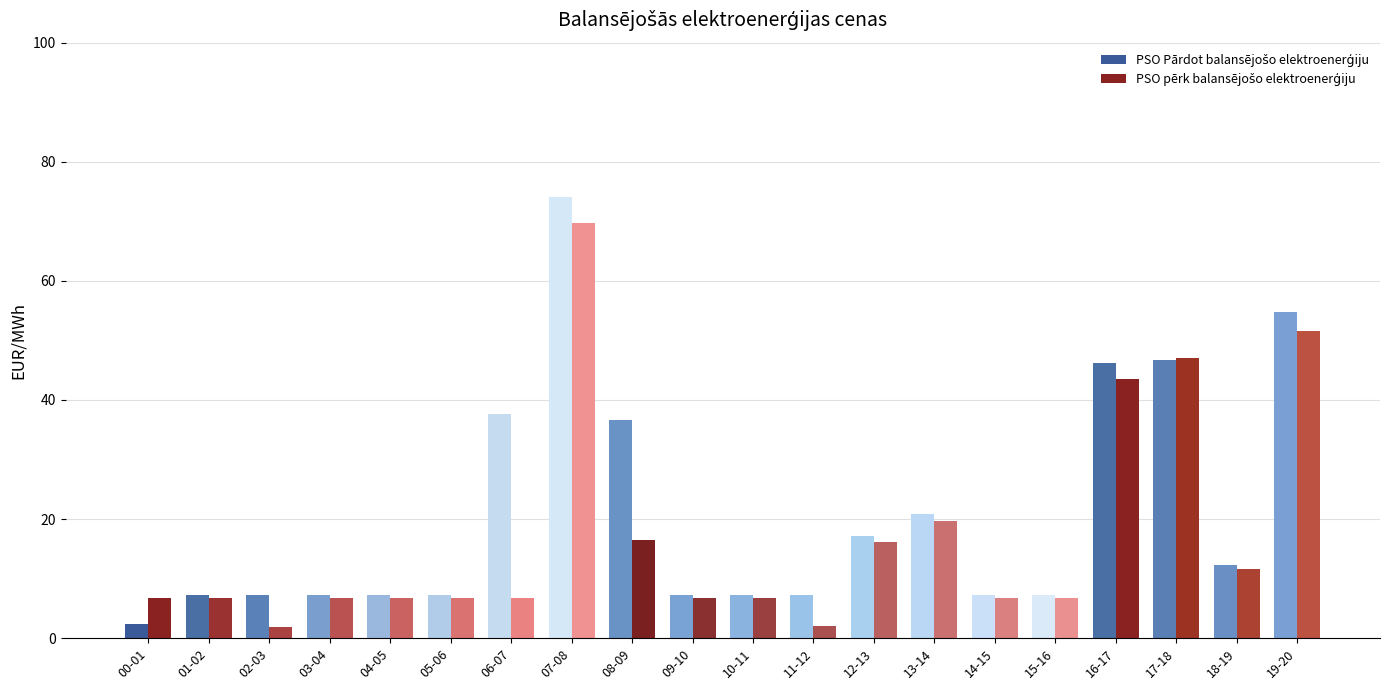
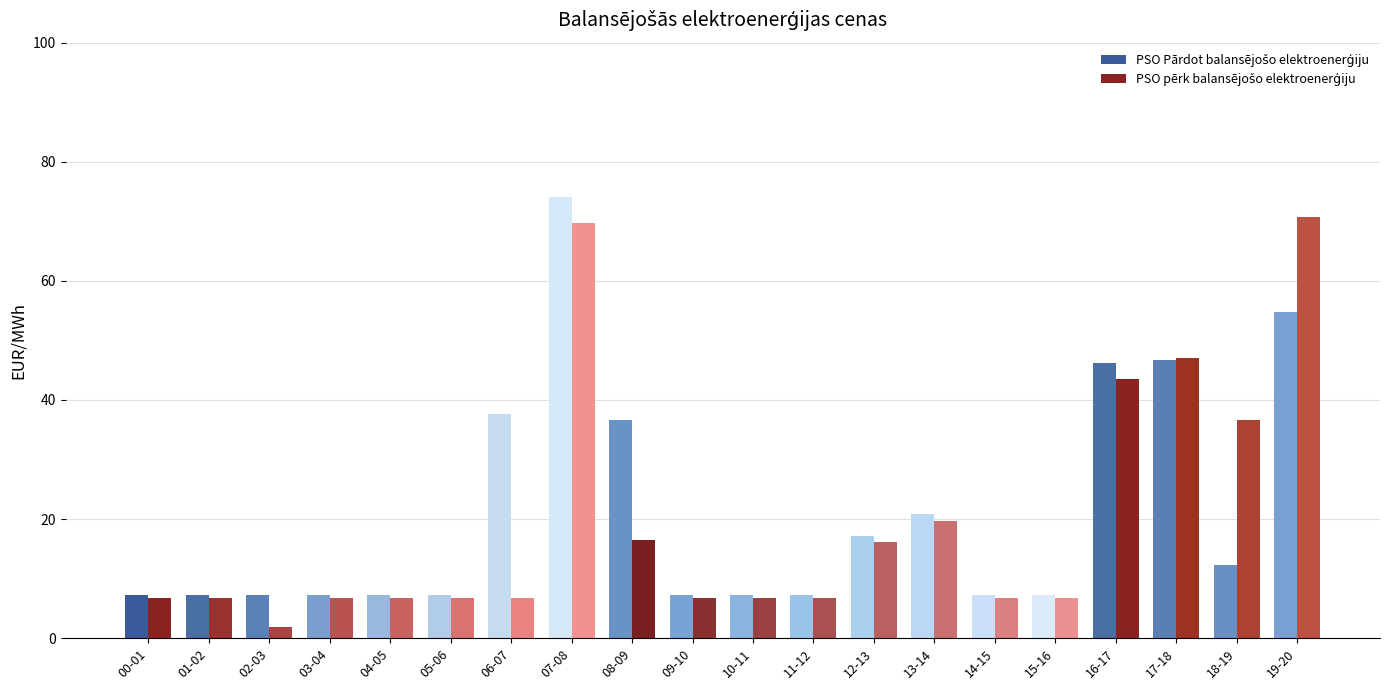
  {
    "PSO Pārdot balansējošo elektroenerģiju": {
-     "00-01": 2,
+     "00-01": 7,
      "01-02": 7,
      "02-03": 7,
      "03-04": 7,
      "04-05": 7,
      "05-06": 7,
      "06-07": 38,
      "07-08": 74,
      "08-09": 37,
      "09-10": 7,
      "10-11": 7,
      "11-12": 7,
      "12-13": 17,
      "13-14": 21,
      "14-15": 7,
      "15-16": 7,
      "16-17": 46,
      "17-18": 47,
      "18-19": 12,
      "19-20": 55
    },
    "PSO pērk balansējošo elektroenerģiju": {
      "00-01": 7,
      "01-02": 7,
      "02-03": 2,
      "03-04": 7,
      "04-05": 7,
      "05-06": 7,
      "06-07": 7,
      "07-08": 70,
      "08-09": 16,
      "09-10": 7,
      "10-11": 7,
-     "11-12": 2,
+     "11-12": 7,
      "12-13": 16,
      "13-14": 20,
      "14-15": 7,
      "15-16": 7,
      "16-17": 44,
      "17-18": 47,
-     "18-19": 12,
-     "19-20": 52
+     "18-19": 37,
+     "19-20": 71
    }
  }
